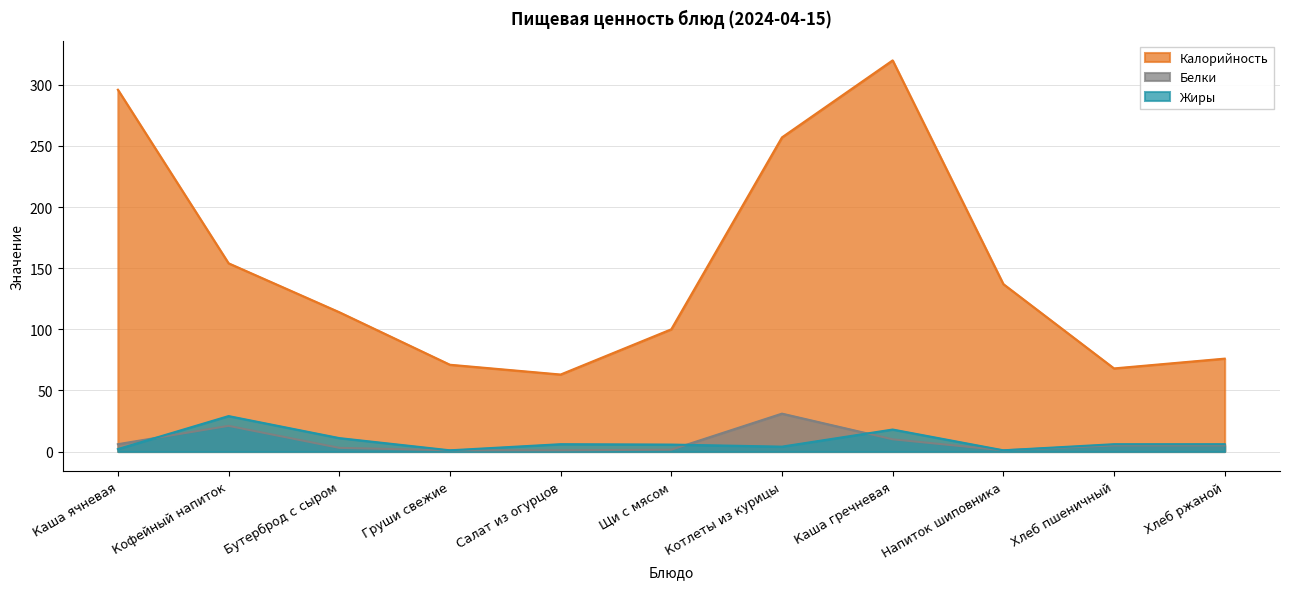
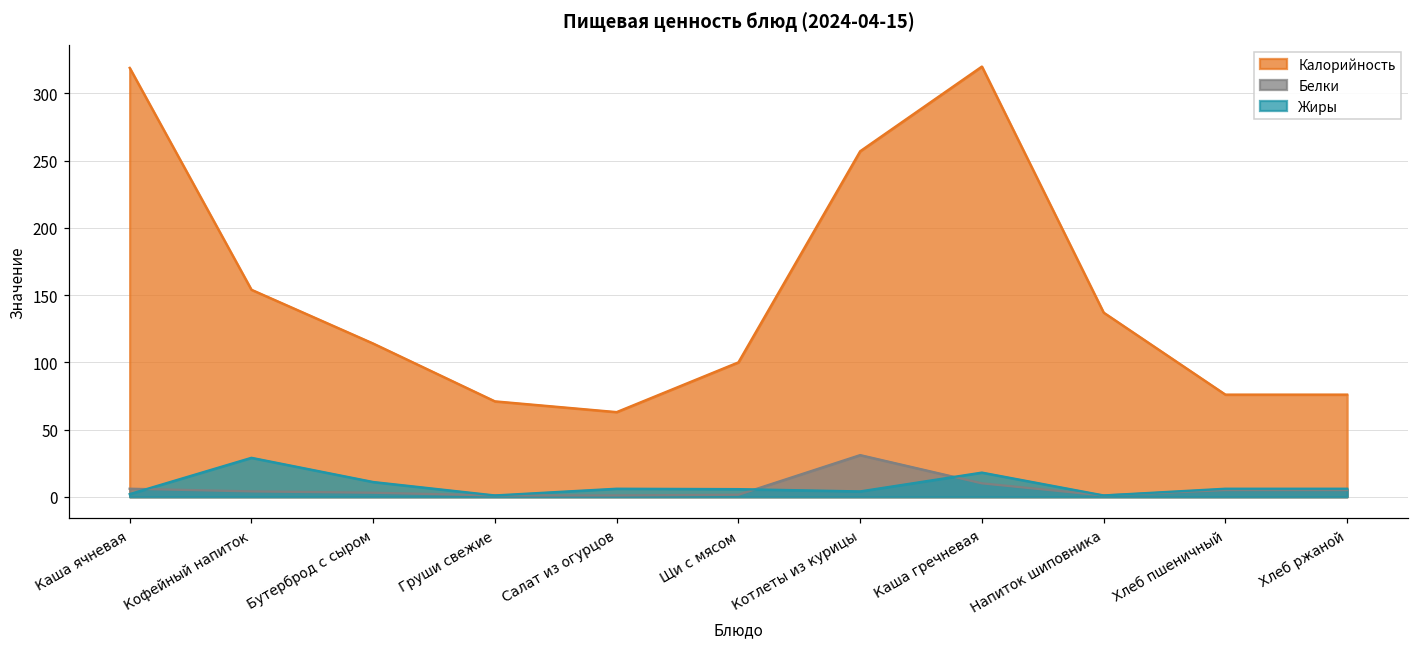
  {
    "Калорийность": {
-     "Каша ячневая": 296,
+     "Каша ячневая": 319,
      "Кофейный напиток": 154,
      "Бутерброд с сыром": 114,
      "Груши свежие": 71,
      "Салат из огурцов": 63,
      "Щи с мясом": 100,
      "Котлеты из курицы": 257,
      "Каша гречневая": 320,
      "Напиток шиповника": 137,
-     "Хлеб пшеничный": 68,
+     "Хлеб пшеничный": 76,
      "Хлеб ржаной": 76
    },
    "Белки": {
      "Каша ячневая": 6,
-     "Кофейный напиток": 21,
+     "Кофейный напиток": 4,
      "Бутерброд с сыром": 3,
      "Салат из огурцов": 1,
      "Щи с мясом": 2,
      "Котлеты из курицы": 31,
      "Каша гречневая": 10
    },
    "Жиры": {
      "Каша ячневая": 2,
      "Кофейный напиток": 29,
      "Бутерброд с сыром": 11,
      "Салат из огурцов": 6,
      "Щи с мясом": 6,
      "Котлеты из курицы": 4,
      "Каша гречневая": 18
    }
  }
